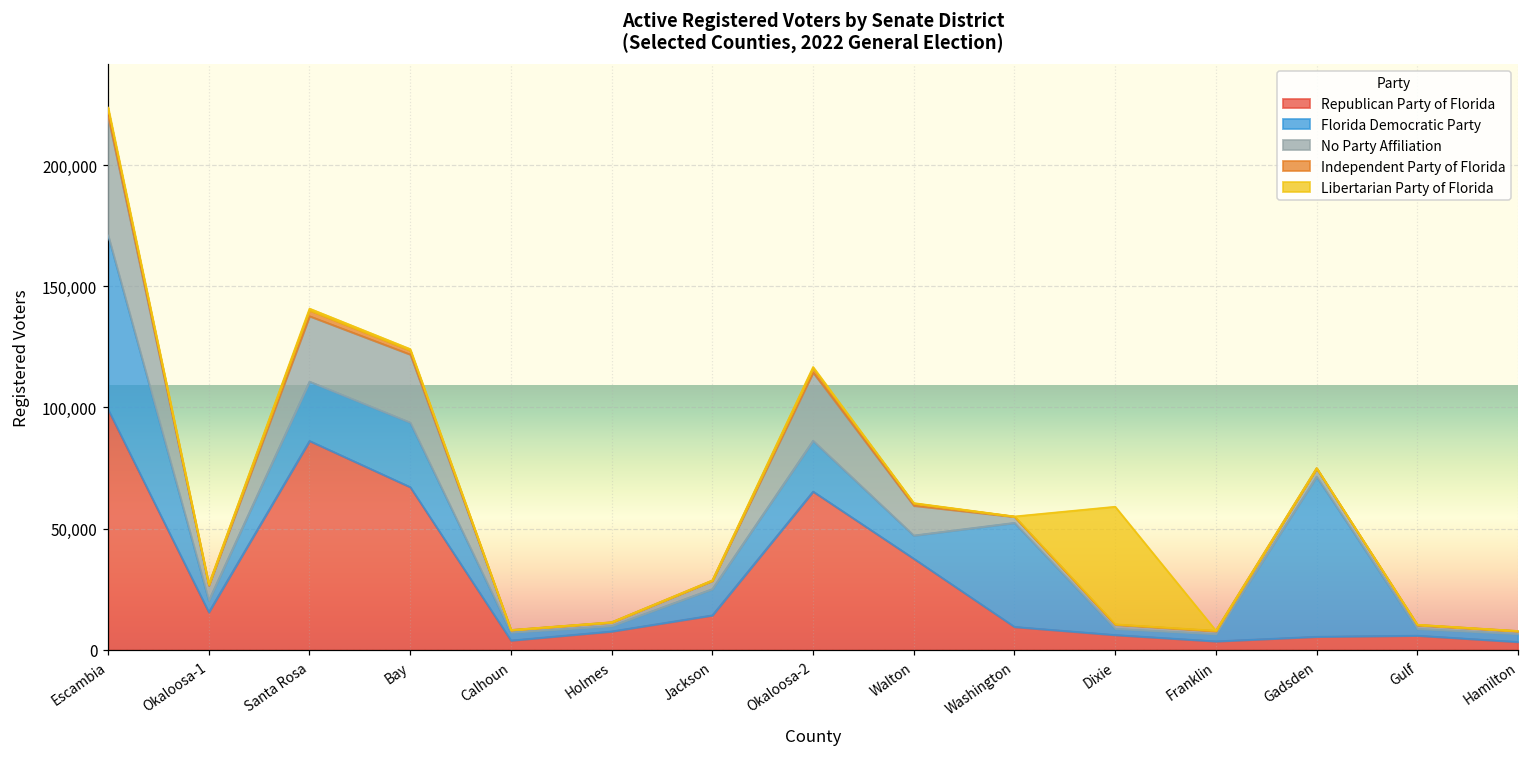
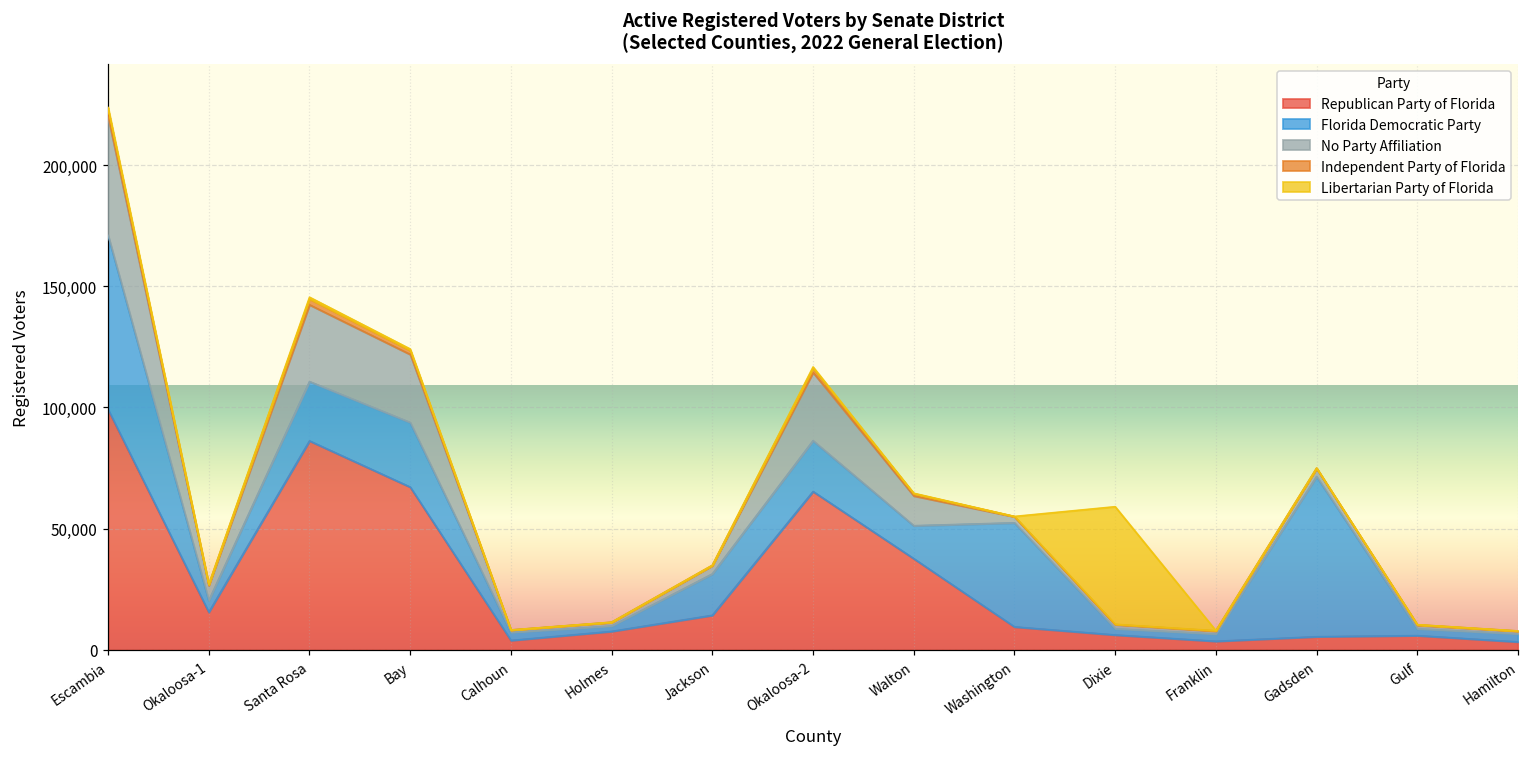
  {
    "Florida Democratic Party": {
      "Escambia": "72,000",
      "Okaloosa-1": "5,000",
      "Santa Rosa": "24,000",
      "Bay": "27,000",
      "Holmes": "2,000",
-     "Jackson": "11,000",
+     "Jackson": "17,000",
      "Okaloosa-2": "21,000",
-     "Walton": "10,000",
+     "Walton": "14,000",
      "Washington": "43,000",
      "Dixie": "3,000",
      "Franklin": "3,000",
      "Gadsden": "66,000",
      "Gulf": "3,000"
    },
    "No Party Affiliation": {
      "Escambia": "49,000",
-     "Santa Rosa": "27,000",
+     "Santa Rosa": "32,000",
      "Bay": "28,000",
      "Okaloosa-2": "28,000"
    },
    "Libertarian Party of Florida": {
      "Dixie": "49,000"
    }
  }
